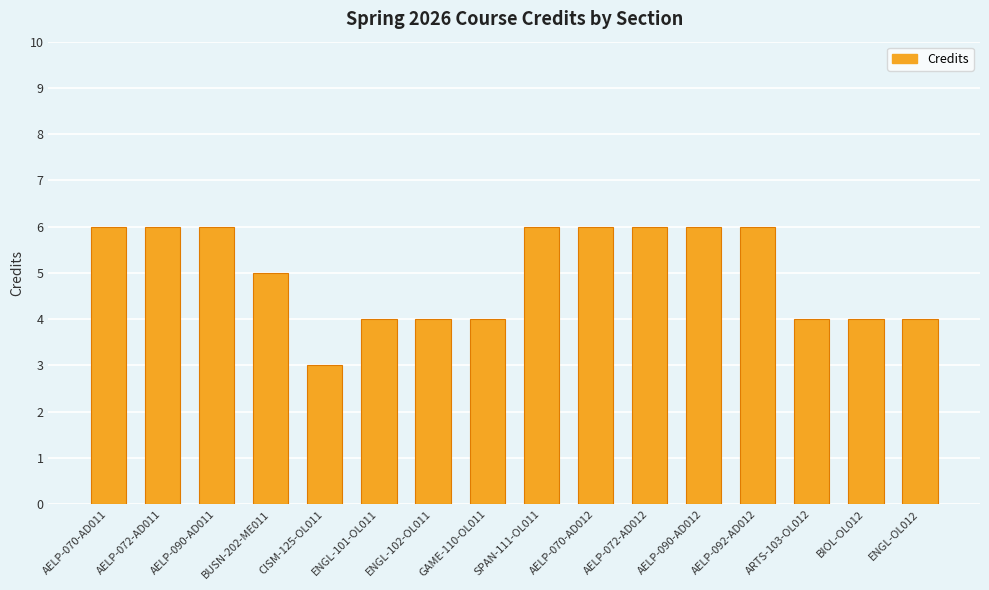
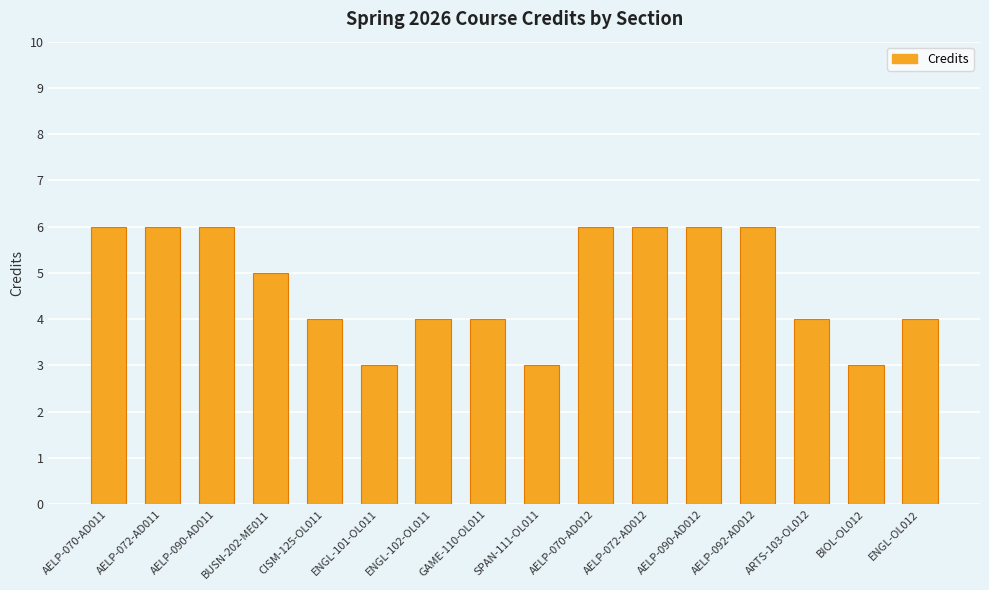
  {
    "AELP-070-AD011": 6,
    "AELP-072-AD011": 6,
    "AELP-090-AD011": 6,
    "BUSN-202-ME011": 5,
-   "CISM-125-OL011": 3,
-   "ENGL-101-OL011": 4,
+   "CISM-125-OL011": 4,
+   "ENGL-101-OL011": 3,
    "ENGL-102-OL011": 4,
    "GAME-110-OL011": 4,
-   "SPAN-111-OL011": 6,
+   "SPAN-111-OL011": 3,
    "AELP-070-AD012": 6,
    "AELP-072-AD012": 6,
    "AELP-090-AD012": 6,
    "AELP-092-AD012": 6,
    "ARTS-103-OL012": 4,
-   "BIOL-OL012": 4,
+   "BIOL-OL012": 3,
    "ENGL-OL012": 4
  }
